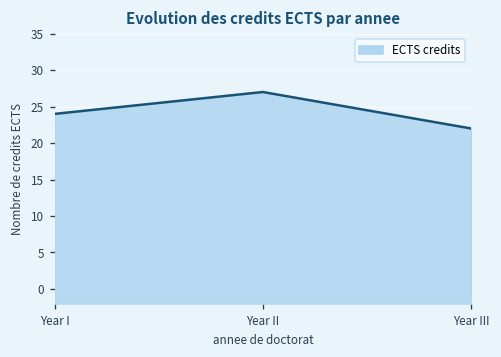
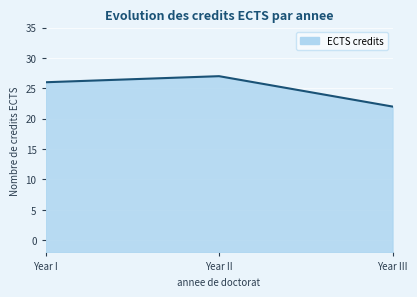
  {
-   "Year I": 24,
+   "Year I": 26,
    "Year II": 27,
    "Year III": 22
  }
